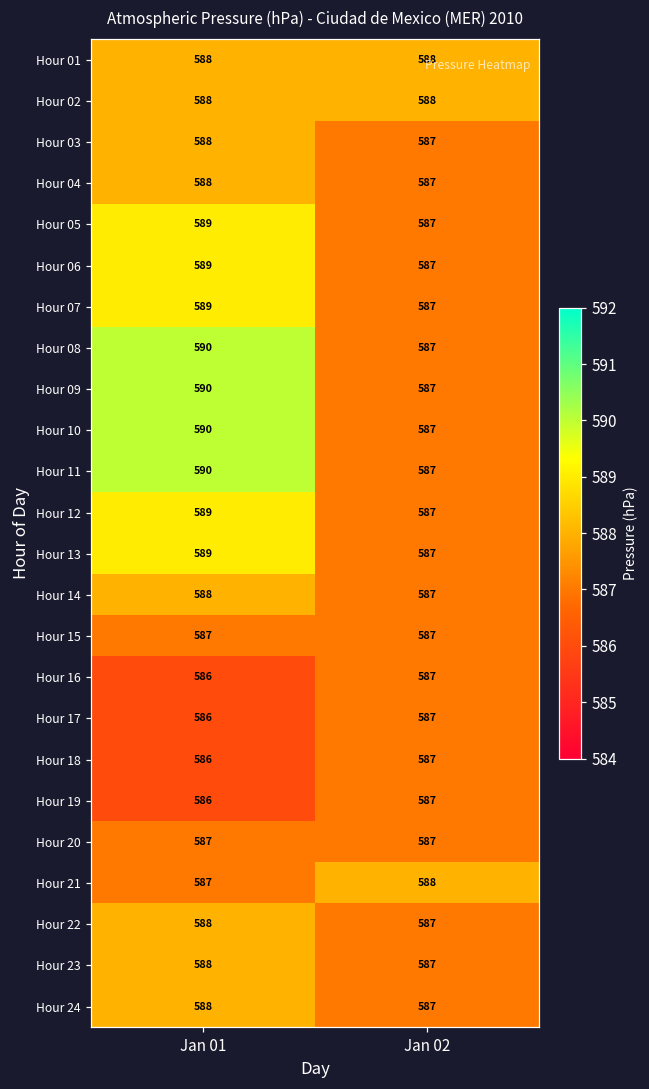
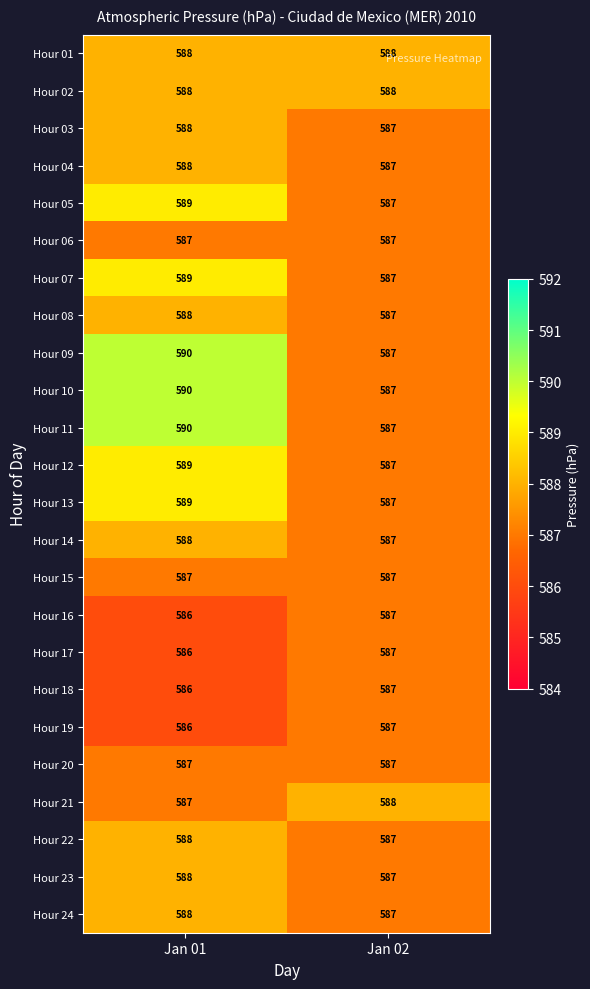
  {
    "Hour 01": {
      "Jan 01": 588
    },
    "Hour 02": {
      "Jan 01": 588,
      "Jan 02": 588
    },
    "Hour 03": {
      "Jan 01": 588,
      "Jan 02": 587
    },
    "Hour 04": {
      "Jan 01": 588,
      "Jan 02": 587
    },
    "Hour 05": {
      "Jan 01": 589,
      "Jan 02": 587
    },
    "Hour 06": {
-     "Jan 01": 589,
+     "Jan 01": 587,
      "Jan 02": 587
    },
    "Hour 07": {
      "Jan 01": 589,
      "Jan 02": 587
    },
    "Hour 08": {
-     "Jan 01": 590,
+     "Jan 01": 588,
      "Jan 02": 587
    },
    "Hour 09": {
      "Jan 01": 590,
      "Jan 02": 587
    },
    "Hour 10": {
      "Jan 01": 590,
      "Jan 02": 587
    },
    "Hour 11": {
      "Jan 01": 590,
      "Jan 02": 587
    },
    "Hour 12": {
      "Jan 01": 589,
      "Jan 02": 587
    },
    "Hour 13": {
      "Jan 01": 589,
      "Jan 02": 587
    },
    "Hour 14": {
      "Jan 01": 588,
      "Jan 02": 587
    },
    "Hour 15": {
      "Jan 01": 587,
      "Jan 02": 587
    },
    "Hour 16": {
      "Jan 01": 586,
      "Jan 02": 587
    },
    "Hour 17": {
      "Jan 01": 586,
      "Jan 02": 587
    },
    "Hour 18": {
      "Jan 01": 586,
      "Jan 02": 587
    },
    "Hour 19": {
      "Jan 01": 586,
      "Jan 02": 587
    },
    "Hour 20": {
      "Jan 01": 587,
      "Jan 02": 587
    },
    "Hour 21": {
      "Jan 01": 587,
      "Jan 02": 588
    },
    "Hour 22": {
      "Jan 01": 588,
      "Jan 02": 587
    },
    "Hour 23": {
      "Jan 01": 588,
      "Jan 02": 587
    },
    "Hour 24": {
      "Jan 01": 588,
      "Jan 02": 587
    }
  }
